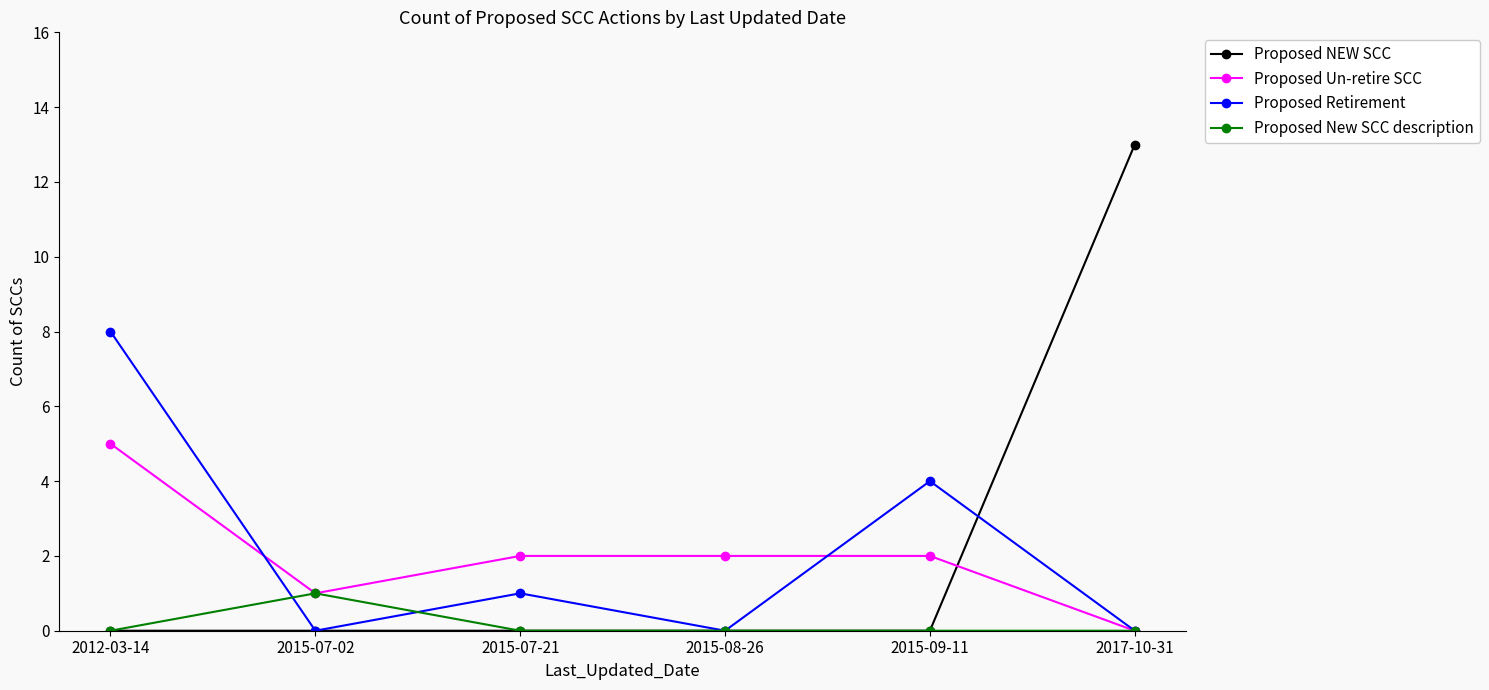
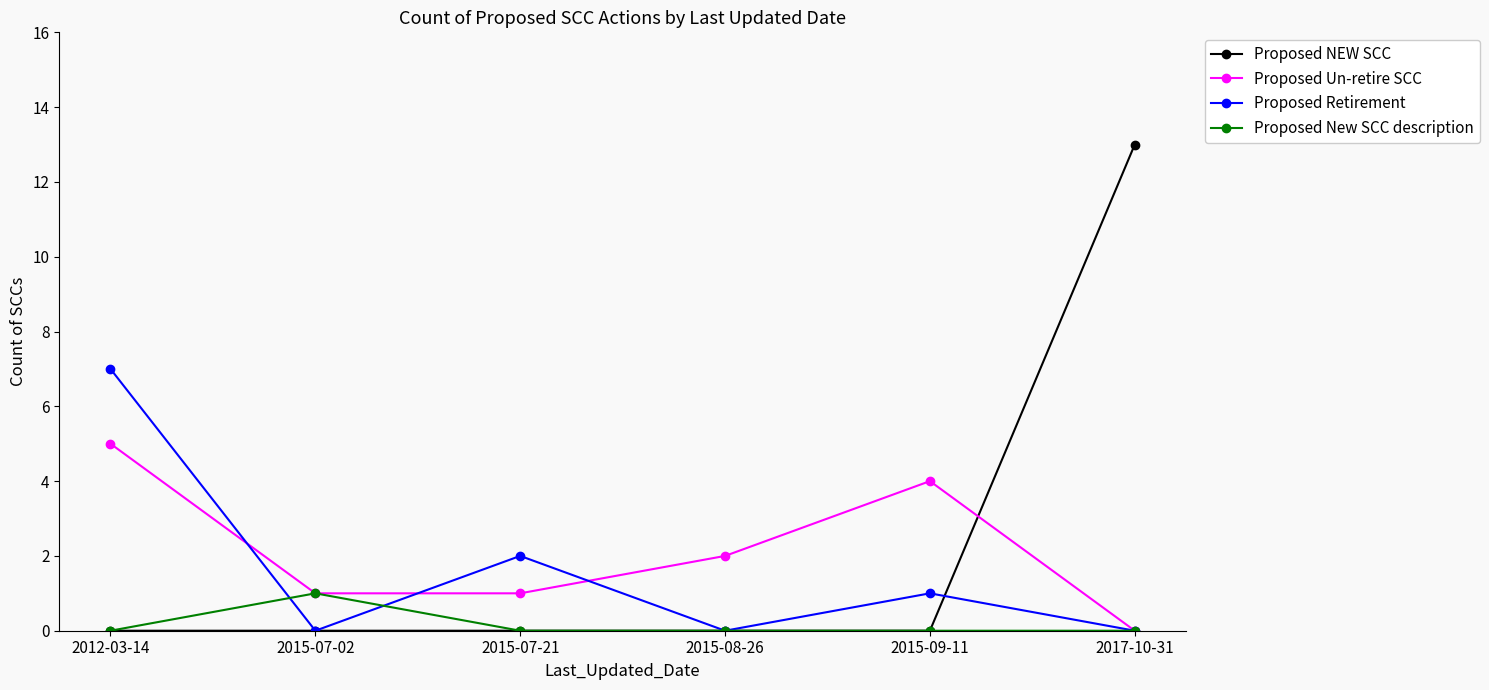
  {
    "Proposed NEW SCC": {
      "2017-10-31": 13
    },
    "Proposed Un-retire SCC": {
      "2012-03-14": 5,
-     "2015-07-21": 2,
+     "2015-07-21": 1,
      "2015-08-26": 2,
-     "2015-09-11": 2
+     "2015-09-11": 4
    },
    "Proposed Retirement": {
-     "2012-03-14": 8,
-     "2015-07-21": 1,
-     "2015-09-11": 4
+     "2012-03-14": 7,
+     "2015-07-21": 2,
+     "2015-09-11": 1
    }
  }
